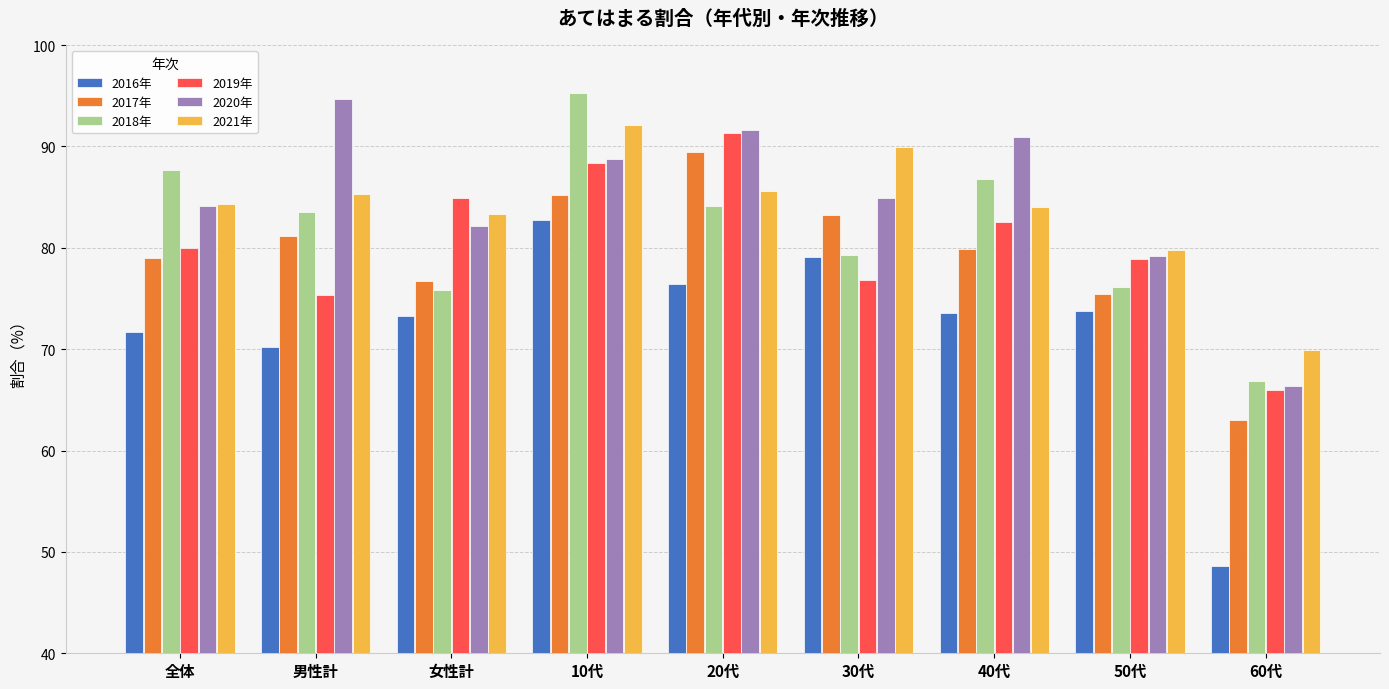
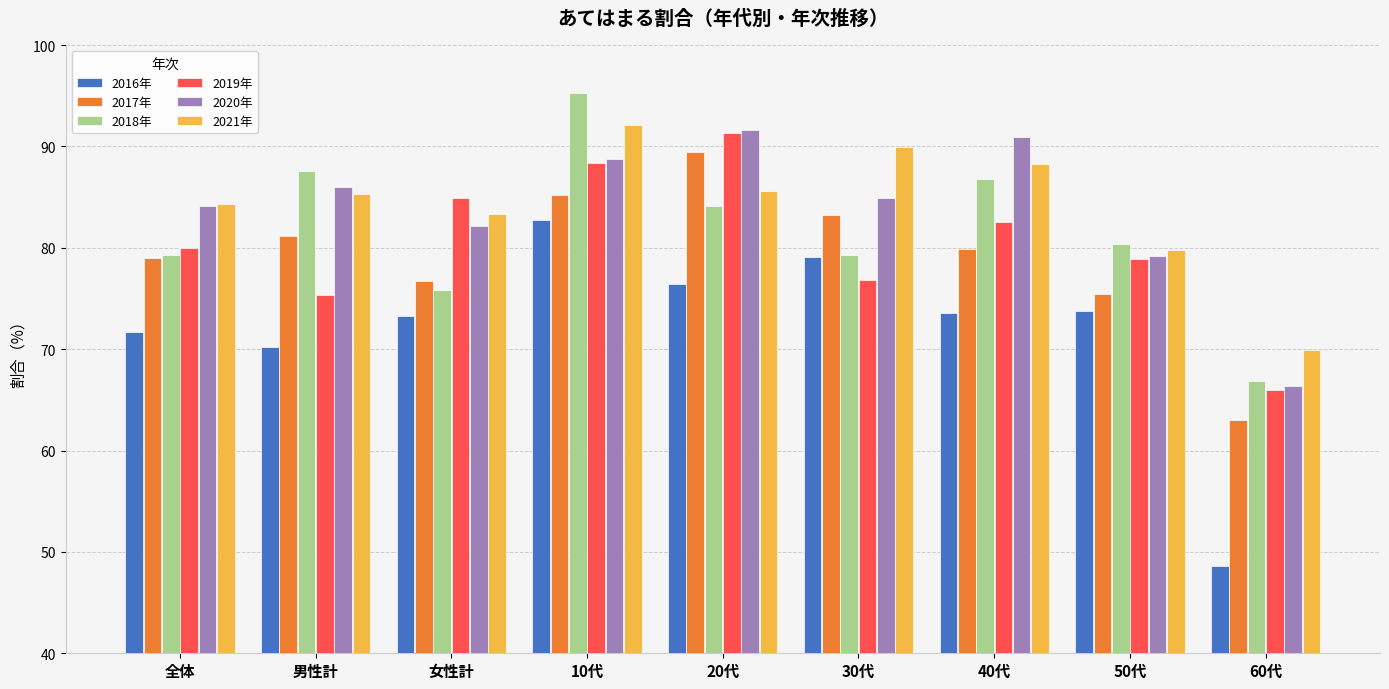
  {
    "2016年": {
      "全体": 71.7,
      "男性計": 70.2,
      "女性計": 73.3,
      "10代": 82.7,
      "20代": 76.4,
      "30代": 79.1,
      "40代": 73.6,
      "50代": 73.8,
      "60代": 48.6
    },
    "2018年": {
-     "全体": 87.7,
-     "男性計": 83.5,
+     "全体": 79.3,
+     "男性計": 87.6,
      "女性計": 75.8,
      "10代": 95.3,
      "20代": 84.1,
      "30代": 79.3,
      "40代": 86.8,
-     "50代": 76.1,
+     "50代": 80.4,
      "60代": 66.9
    },
    "2020年": {
      "全体": 84.1,
-     "男性計": 94.7,
+     "男性計": 86.0,
      "女性計": 82.2,
      "10代": 88.8,
      "20代": 91.6,
      "30代": 84.9,
      "40代": 90.9,
      "50代": 79.2,
      "60代": 66.4
    },
    "2021年": {
      "全体": 84.3,
      "男性計": 85.3,
      "女性計": 83.3,
      "10代": 92.1,
      "20代": 85.6,
      "30代": 89.9,
-     "40代": 84.0,
+     "40代": 88.3,
      "50代": 79.8,
      "60代": 69.9
    }
  }
